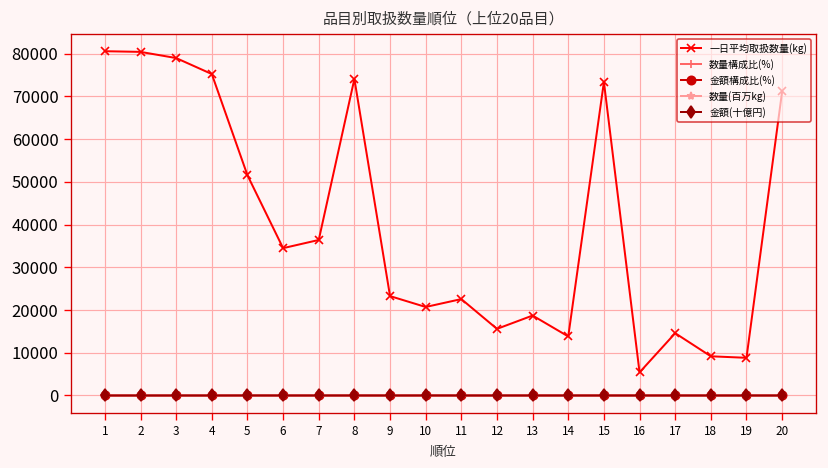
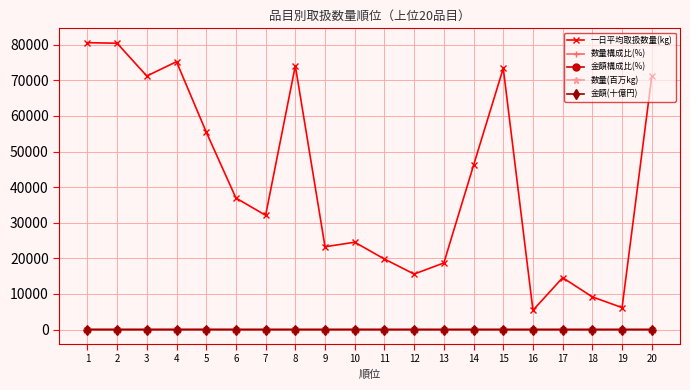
  {
    "一日平均取扱数量(kg)": {
      "1": 81000,
      "2": 80000,
-     "3": 79000,
+     "3": 71000,
      "4": 75000,
-     "5": 52000,
-     "6": 34000,
-     "7": 36000,
+     "5": 55000,
+     "6": 37000,
+     "7": 32000,
      "8": 74000,
      "9": 23000,
-     "10": 21000,
-     "11": 23000,
+     "10": 25000,
+     "11": 20000,
      "12": 16000,
      "13": 19000,
-     "14": 14000,
+     "14": 46000,
      "15": 73000,
      "16": 5000,
      "17": 15000,
      "18": 9000,
-     "19": 9000
+     "19": 6000
    },
    "金額(十億円)": {
      "1": 0,
      "2": 0,
      "3": 0,
      "4": 0,
      "5": 0,
      "6": 0,
      "7": 0,
      "8": 0,
      "9": 0,
      "10": 0,
      "11": 0,
      "12": 0,
      "13": 0,
      "14": 0,
      "15": 0,
      "16": 0,
      "17": 0,
      "18": 0,
      "19": 0,
      "20": 0
    }
  }
